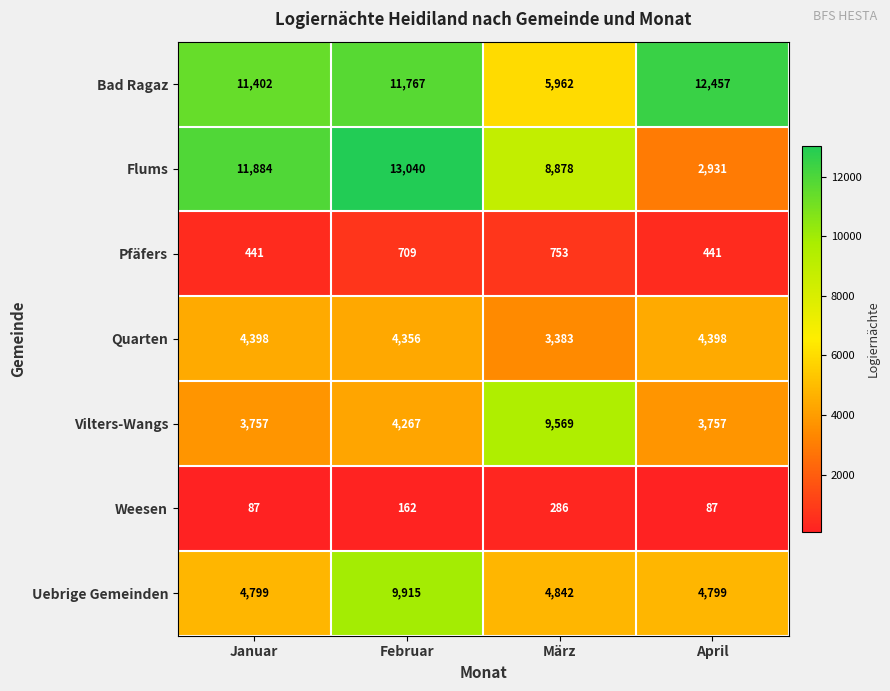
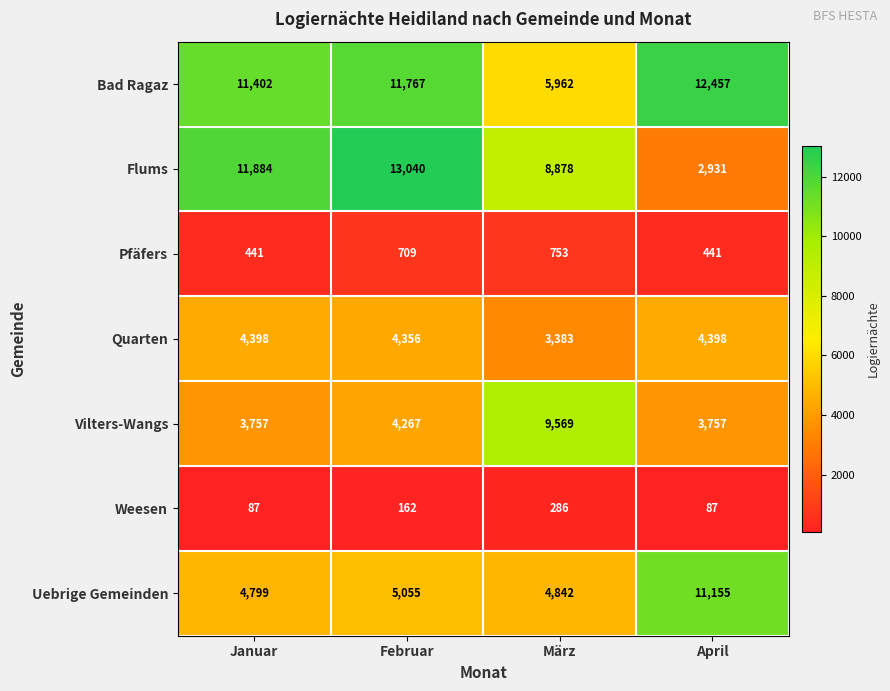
  {
    "Bad Ragaz": {
      "Januar": "11,402",
      "Februar": "11,767",
      "März": "5,962",
      "April": "12,457"
    },
    "Flums": {
      "Januar": "11,884",
      "Februar": "13,040",
      "März": "8,878",
      "April": "2,931"
    },
    "Pfäfers": {
      "Januar": "441",
      "Februar": "709",
      "März": "753",
      "April": "441"
    },
    "Quarten": {
      "Januar": "4,398",
      "Februar": "4,356",
      "März": "3,383",
      "April": "4,398"
    },
    "Vilters-Wangs": {
      "Januar": "3,757",
      "Februar": "4,267",
      "März": "9,569",
      "April": "3,757"
    },
    "Weesen": {
      "Januar": "87",
      "Februar": "162",
      "März": "286",
      "April": "87"
    },
    "Uebrige Gemeinden": {
      "Januar": "4,799",
-     "Februar": "9,915",
+     "Februar": "5,055",
      "März": "4,842",
-     "April": "4,799"
+     "April": "11,155"
    }
  }
